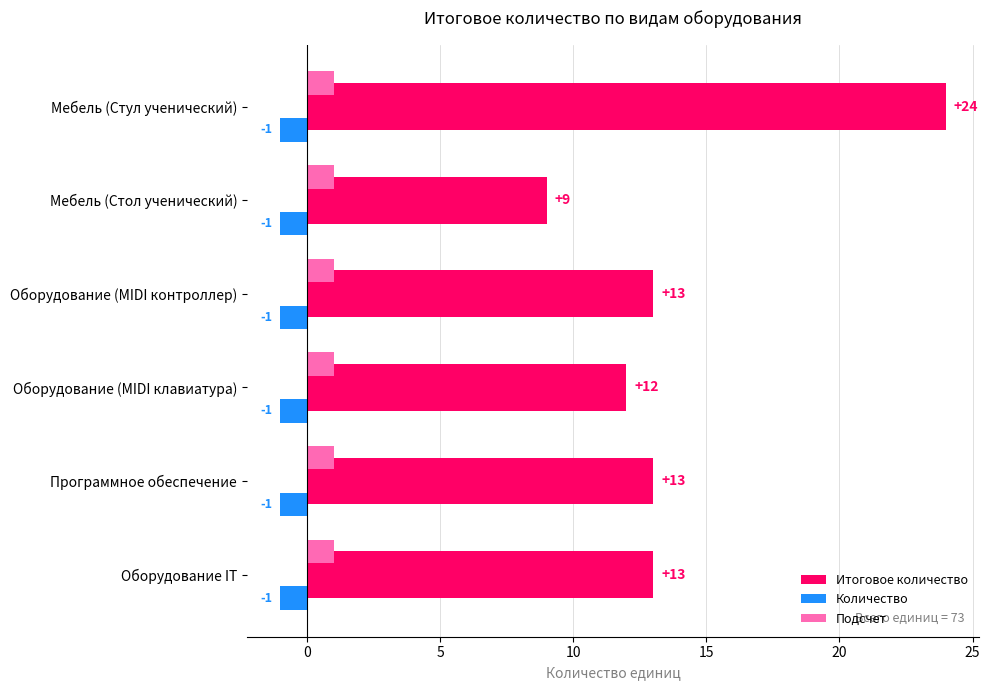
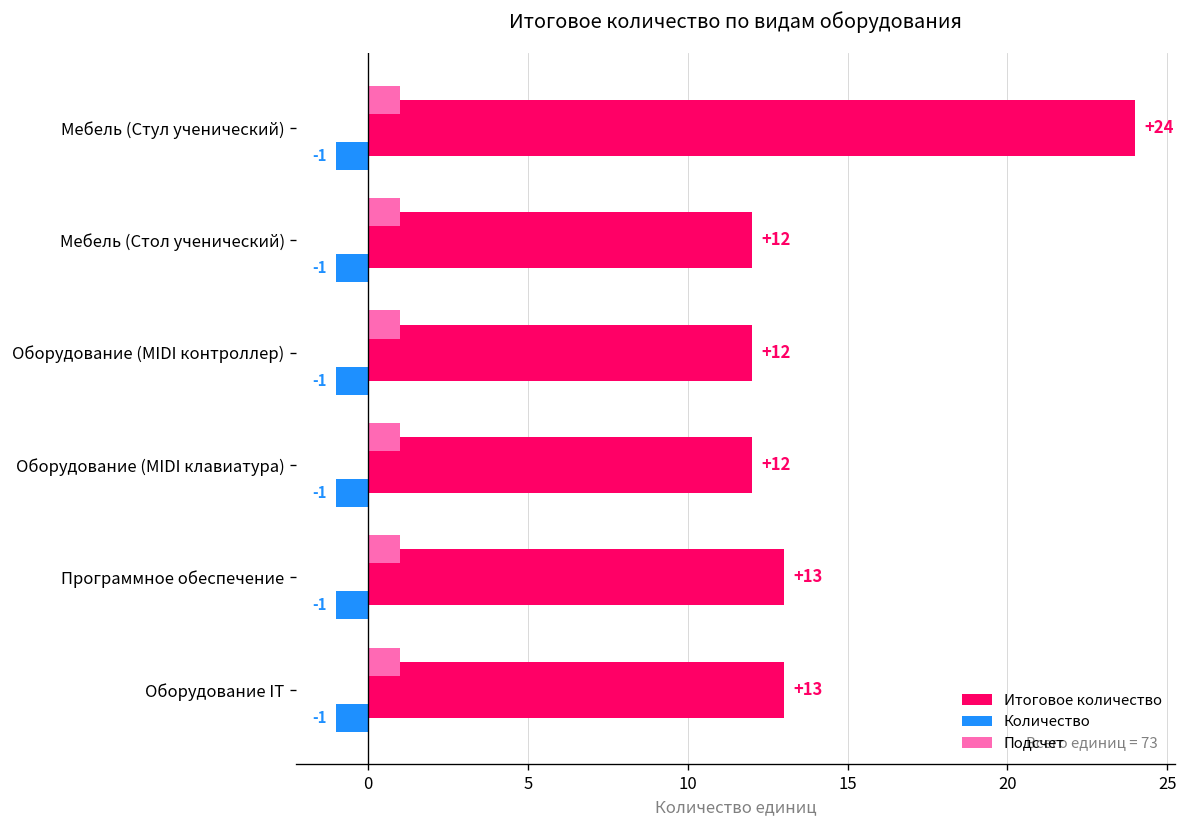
  {
    "Итоговое количество": {
      "Мебель (Стул ученический)": "+24",
-     "Мебель (Стол ученический)": "+9",
-     "Оборудование (MIDI контроллер)": "+13",
+     "Мебель (Стол ученический)": "+12",
+     "Оборудование (MIDI контроллер)": "+12",
      "Оборудование (MIDI клавиатура)": "+12",
      "Программное обеспечение": "+13",
      "Оборудование IT": "+13"
    },
    "Количество": {
      "Мебель (Стул ученический)": "-1",
      "Мебель (Стол ученический)": "-1",
      "Оборудование (MIDI контроллер)": "-1",
      "Оборудование (MIDI клавиатура)": "-1",
      "Программное обеспечение": "-1",
      "Оборудование IT": "-1"
    },
    "Подсчет": {
      "Мебель (Стул ученический)": "1.0",
      "Мебель (Стол ученический)": "1.0",
      "Оборудование (MIDI контроллер)": "1.0",
      "Оборудование (MIDI клавиатура)": "1.0",
      "Программное обеспечение": "1.0",
      "Оборудование IT": "1.0"
    }
  }
